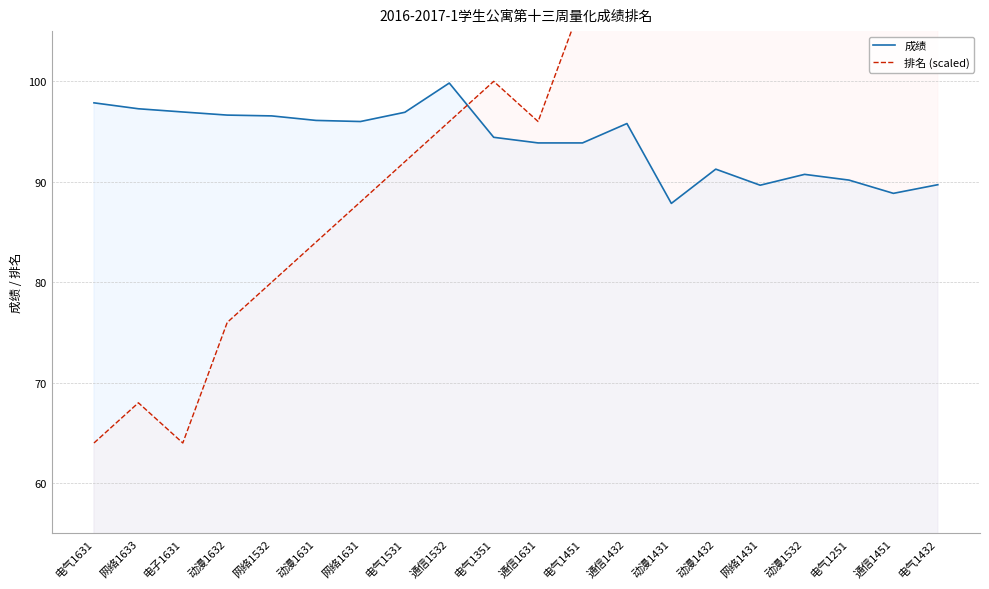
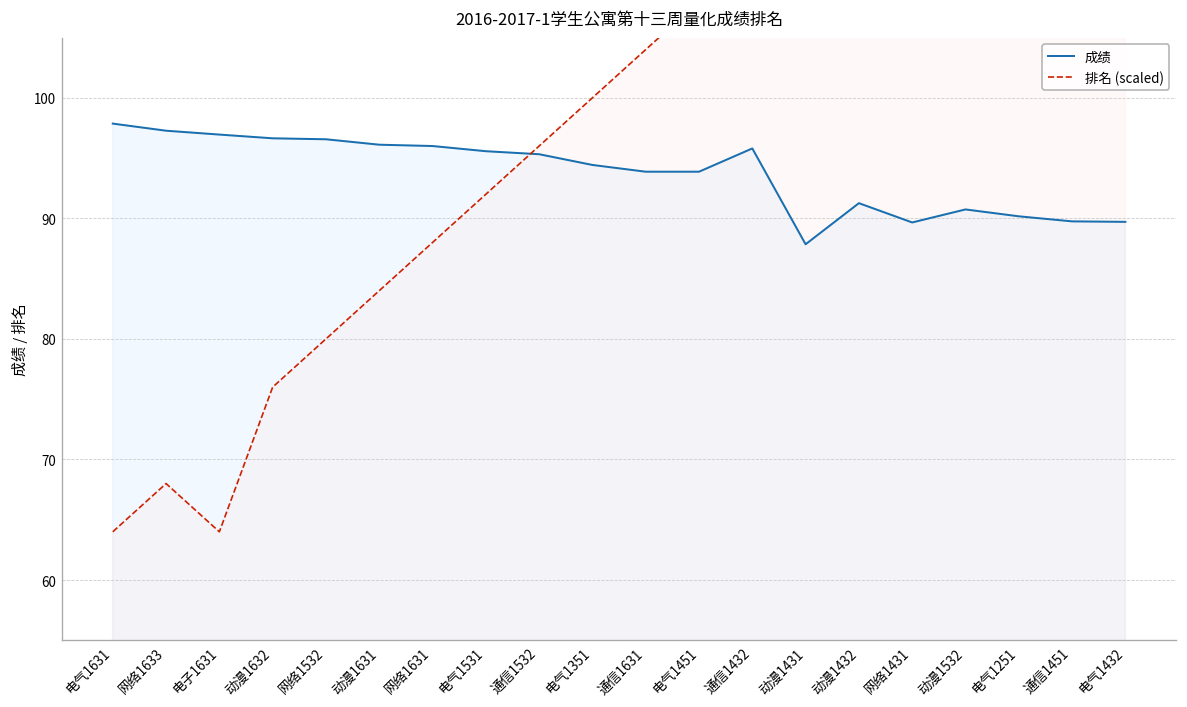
  {
    "成绩": {
      "电气1631": 97.9,
      "网络1633": 97.3,
      "电子1631": 97.0,
      "动漫1632": 96.6,
      "网络1532": 96.6,
      "动漫1631": 96.1,
      "网络1631": 96.0,
-     "电气1531": 96.9,
-     "通信1532": 99.8,
+     "电气1531": 95.6,
+     "通信1532": 95.3,
      "电气1351": 94.4,
      "通信1631": 93.9,
      "电气1451": 93.9,
      "通信1432": 95.8,
      "动漫1431": 87.9,
      "动漫1432": 91.3,
      "网络1431": 89.7,
      "动漫1532": 90.7,
      "电气1251": 90.2,
-     "通信1451": 88.9,
+     "通信1451": 89.8,
      "电气1432": 89.7
    },
    "排名 (scaled)": {
      "电气1631": 64.0,
      "网络1633": 68.0,
      "电子1631": 64.0,
      "动漫1632": 76.0,
      "网络1532": 80.0,
      "动漫1631": 84.0,
      "网络1631": 88.0,
      "电气1531": 92.0,
      "通信1532": 96.0,
      "电气1351": 100.0,
-     "通信1631": 96.0
+     "通信1631": 104.0
    }
  }
